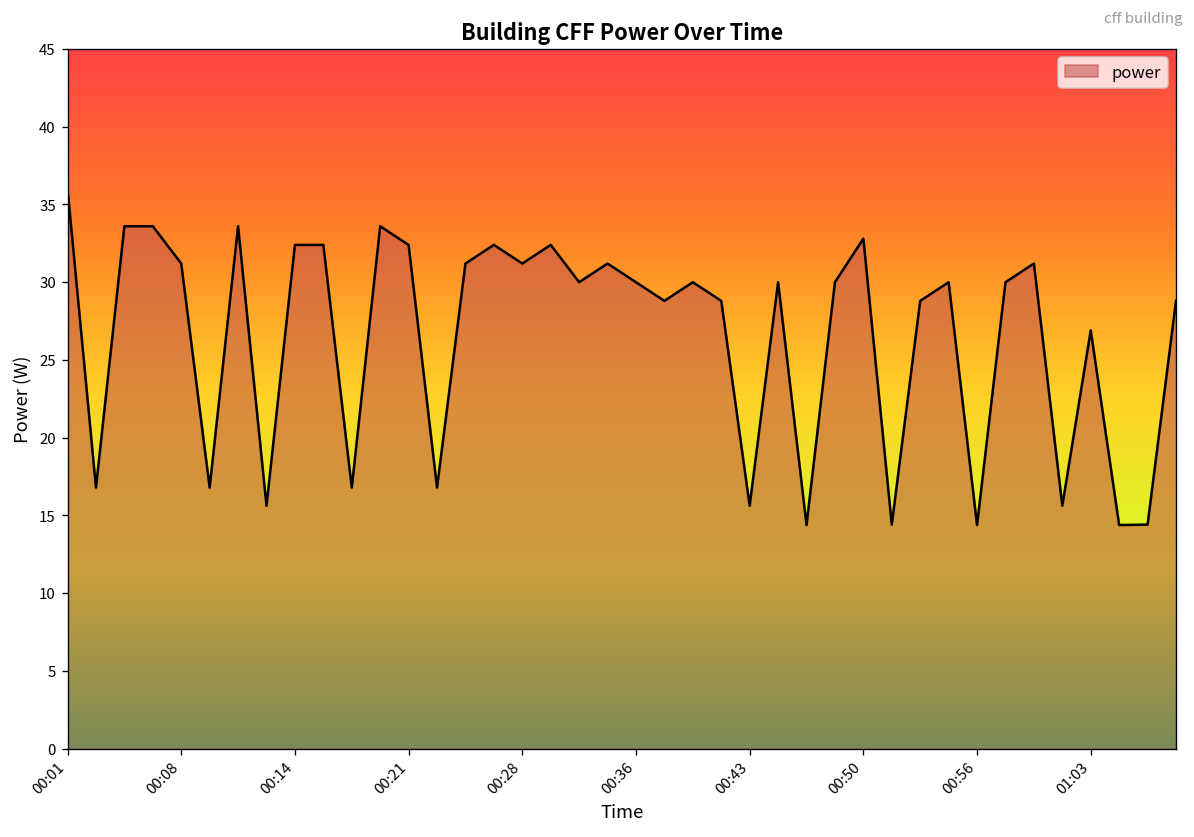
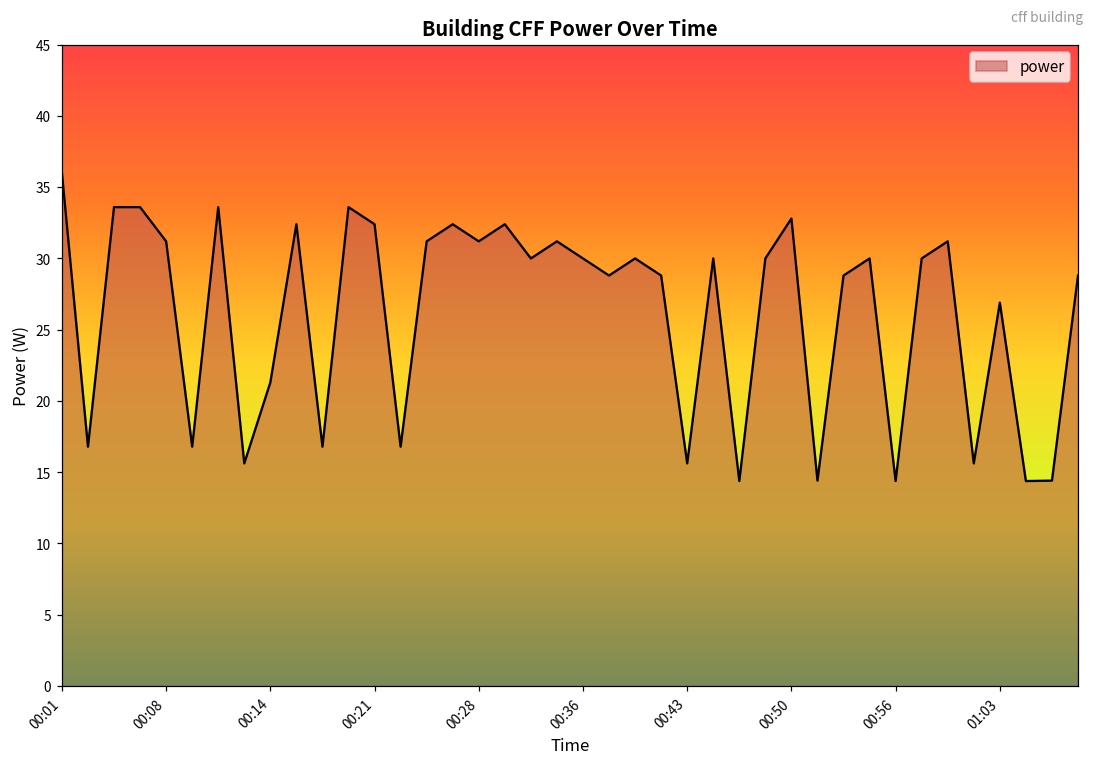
  {
    "00:01": 36.0,
    "00:08": 31.2,
-   "00:14": 32.4,
+   "00:14": 21.3,
    "00:21": 32.4,
    "00:28": 31.2,
    "00:36": 30.0,
    "00:43": 15.6,
    "00:50": 32.8,
    "00:56": 14.4,
    "01:03": 26.9
  }
